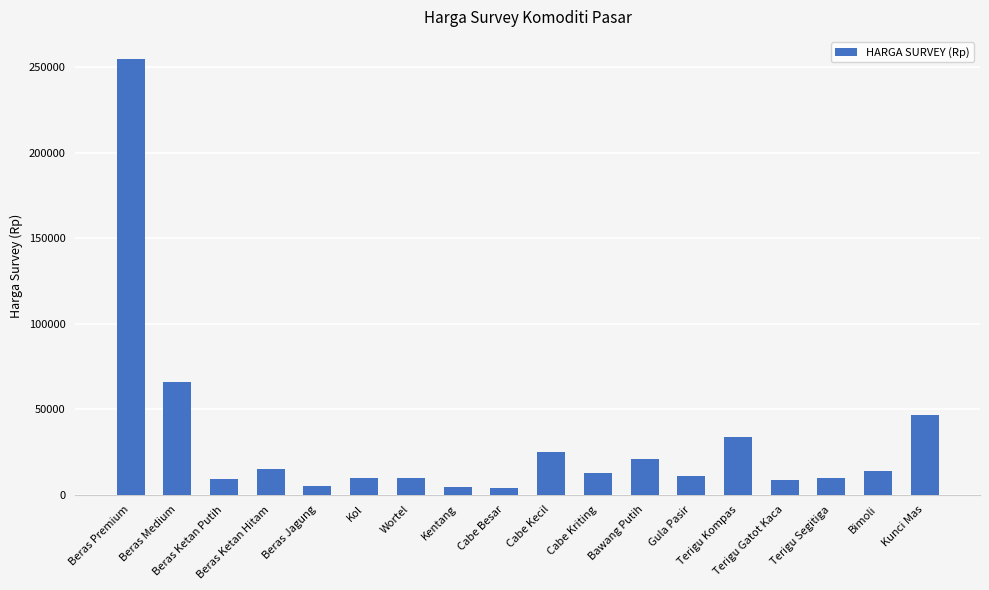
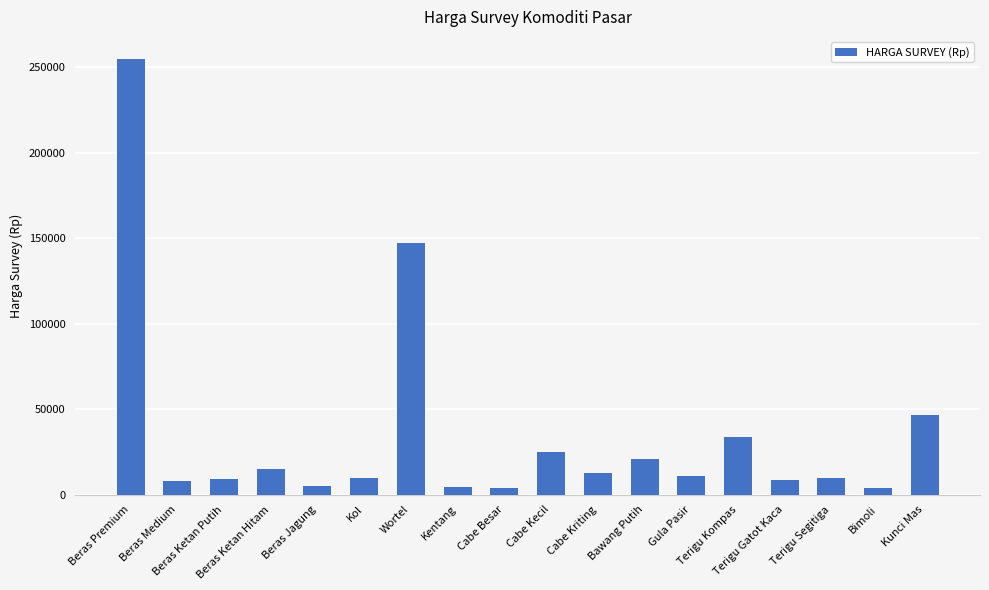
  {
    "Beras Premium": 255000,
-   "Beras Medium": 66000,
+   "Beras Medium": 8000,
    "Beras Ketan Putih": 9000,
    "Beras Ketan Hitam": 15000,
    "Beras Jagung": 5000,
    "Kol": 10000,
-   "Wortel": 10000,
+   "Wortel": 147000,
    "Kentang": 5000,
    "Cabe Besar": 4000,
    "Cabe Kecil": 25000,
    "Cabe Kriting": 12000,
    "Bawang Putih": 21000,
    "Gula Pasir": 11000,
    "Terigu Kompas": 34000,
    "Terigu Gatot Kaca": 9000,
    "Terigu Segitiga": 10000,
-   "Bimoli": 14000,
+   "Bimoli": 4000,
    "Kunci Mas": 46000
  }
